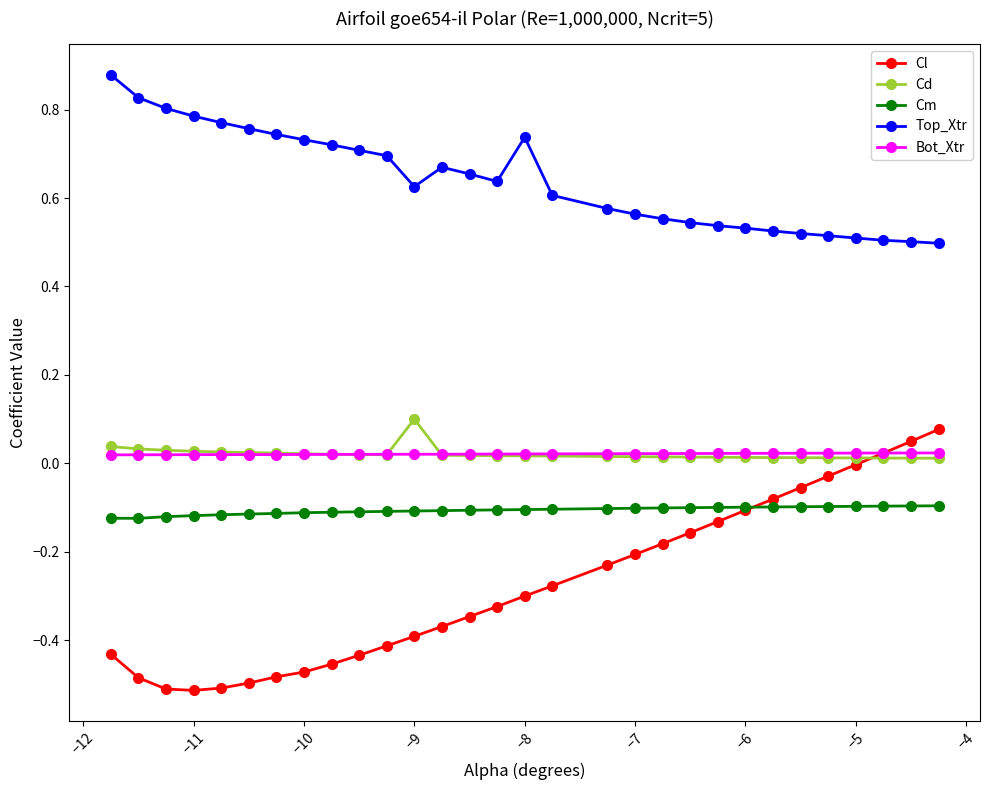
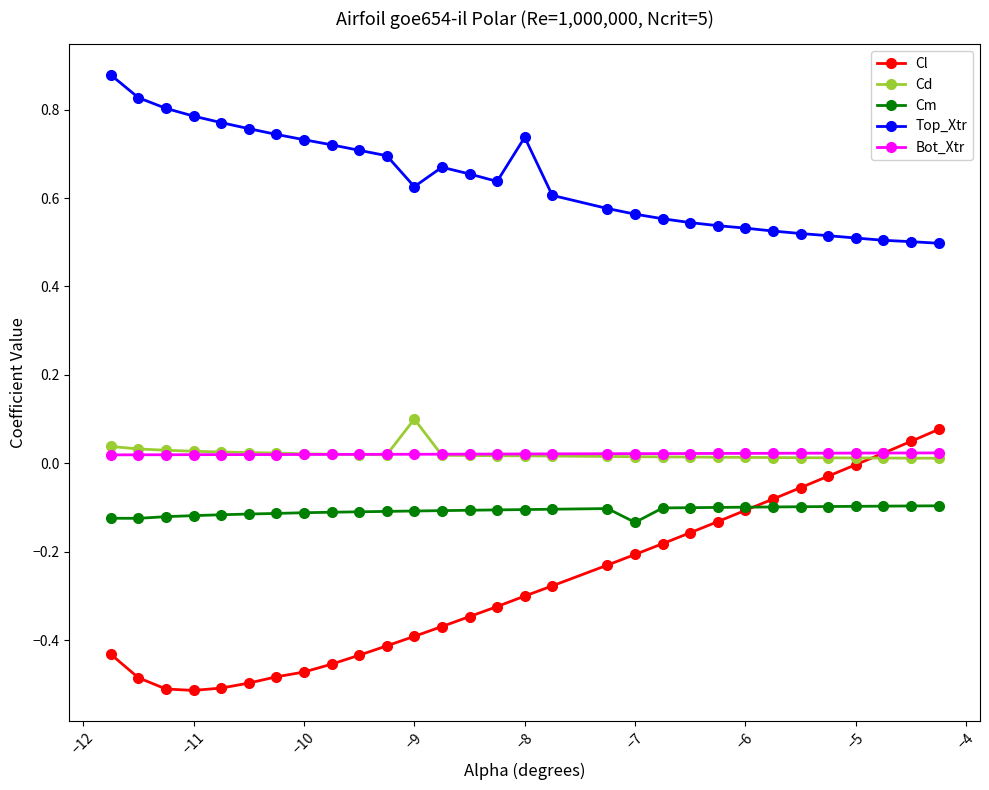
  {
    "Cl": {
      "−11": -0.51,
      "−10": -0.47,
      "−9": -0.39,
      "−8": -0.30,
      "−7": -0.21,
      "−6": -0.11,
      "−5": 0.00
    },
    "Cd": {
      "−11": 0.03,
      "−9": 0.10,
      "−7": 0.02,
      "−6": 0.01,
      "−5": 0.01
    },
    "Cm": {
      "−11": -0.12,
      "−10": -0.11,
      "−9": -0.11,
      "−8": -0.10,
-     "−7": -0.10,
+     "−7": -0.13,
      "−6": -0.10,
      "−5": -0.10
    },
    "Top_Xtr": {
      "−11": 0.79,
      "−10": 0.73,
      "−9": 0.63,
      "−8": 0.74,
      "−7": 0.56,
      "−6": 0.53,
      "−5": 0.51
    },
    "Bot_Xtr": {
      "−11": 0.02,
      "−9": 0.02,
      "−7": 0.02,
      "−6": 0.02,
      "−5": 0.02
    }
  }
